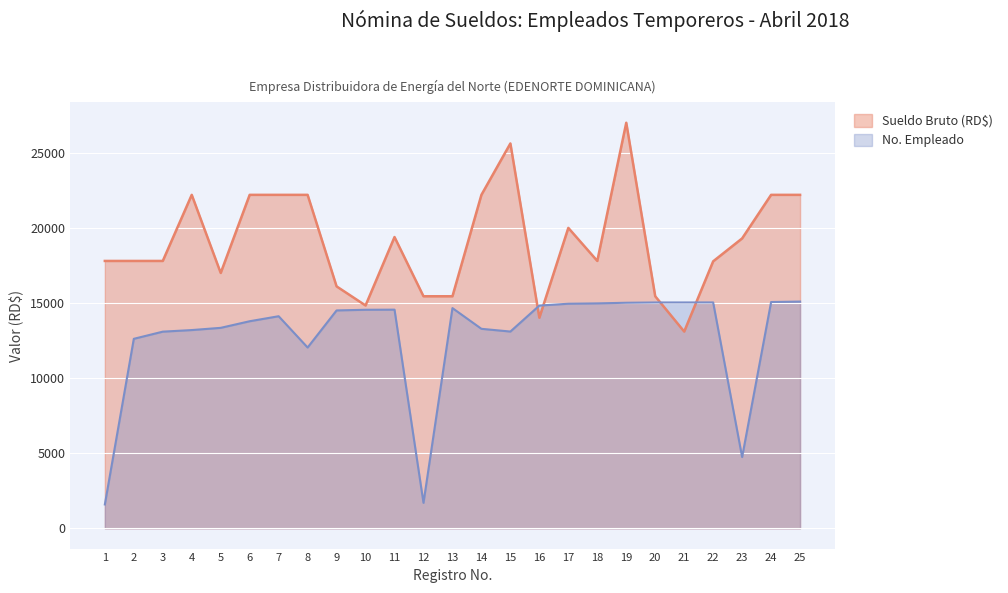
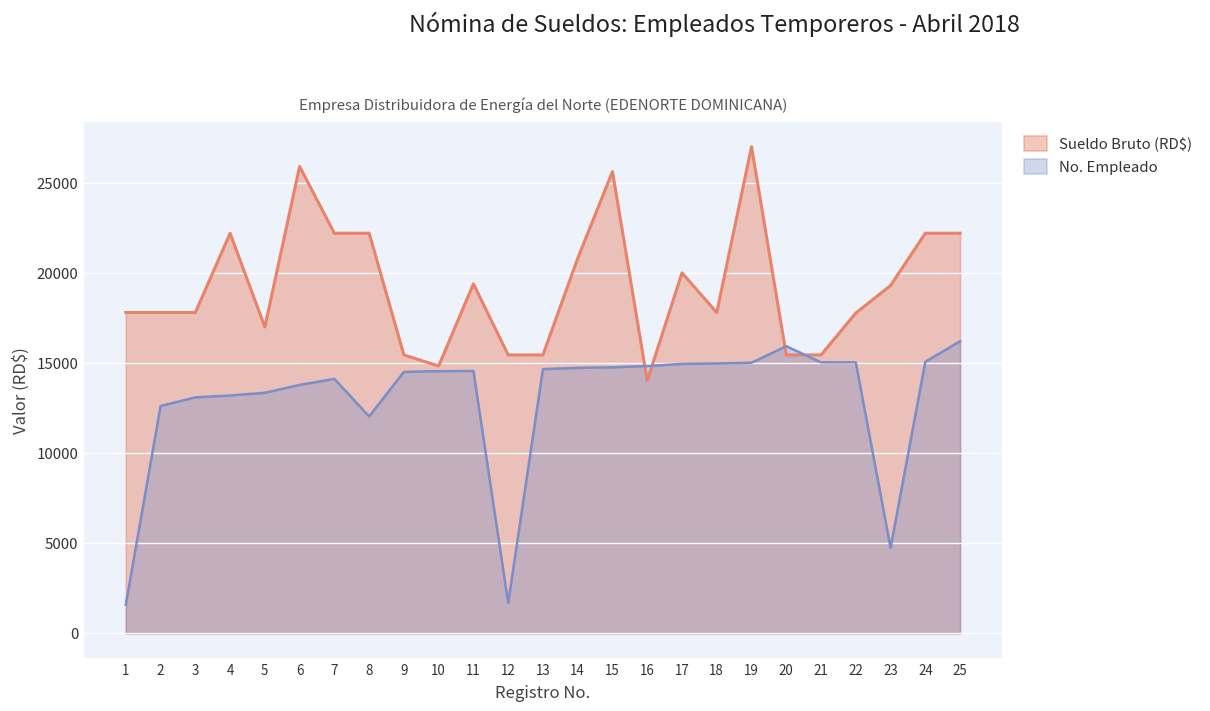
  {
    "Sueldo Bruto (RD$)": {
      "1": 17800,
      "2": 17800,
      "3": 17800,
      "4": 22200,
      "5": 17000,
-     "6": 22200,
+     "6": 25900,
      "7": 22200,
      "8": 22200,
-     "9": 16100,
+     "9": 15400,
      "10": 14800,
      "11": 19400,
      "12": 15400,
      "13": 15400,
-     "14": 22200,
+     "14": 20800,
      "15": 25600,
      "16": 14000,
      "17": 20000,
      "18": 17800,
      "19": 27000,
      "20": 15400,
-     "21": 13100,
+     "21": 15400,
      "22": 17800,
      "23": 19300,
      "24": 22200,
      "25": 22200
    },
    "No. Empleado": {
      "1": 1600,
      "2": 12600,
      "3": 13100,
      "4": 13200,
      "5": 13300,
      "6": 13800,
      "7": 14100,
      "8": 12000,
      "9": 14500,
      "10": 14500,
      "11": 14600,
      "12": 1700,
      "13": 14700,
-     "14": 13300,
-     "15": 13100,
+     "14": 14700,
+     "15": 14800,
      "16": 14800,
      "17": 15000,
      "18": 15000,
      "19": 15000,
-     "20": 15000,
+     "20": 15900,
      "21": 15000,
      "22": 15000,
      "23": 4700,
      "24": 15100,
-     "25": 15100
+     "25": 16200
    }
  }
